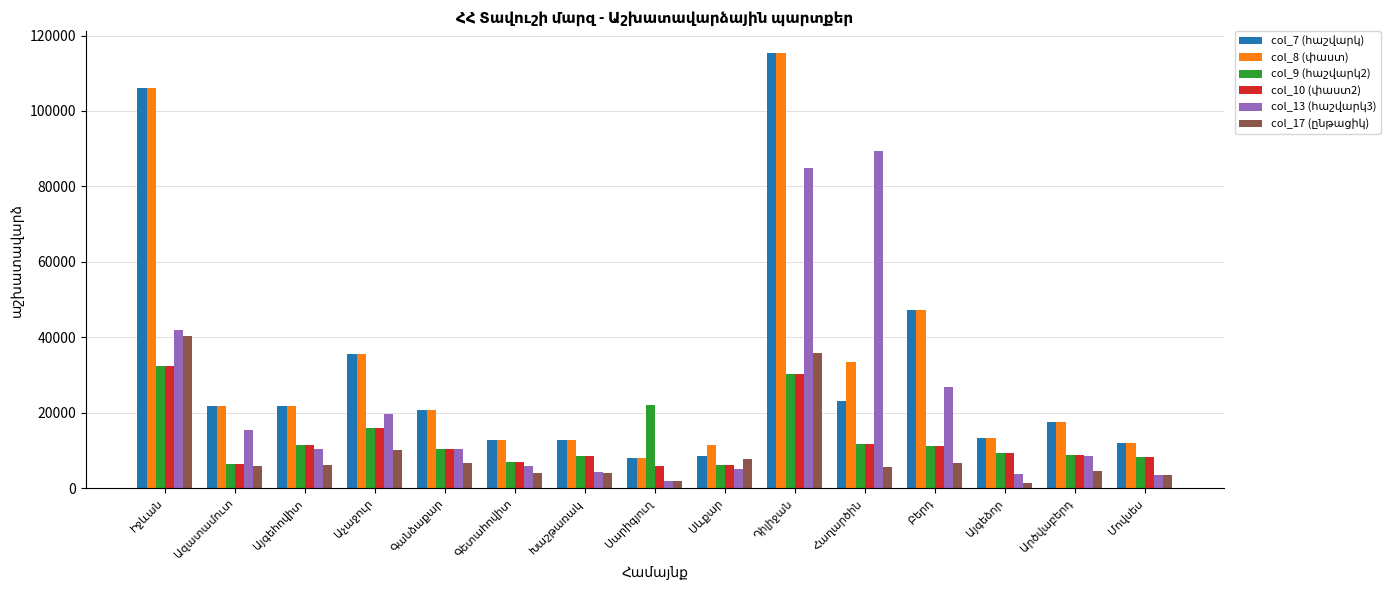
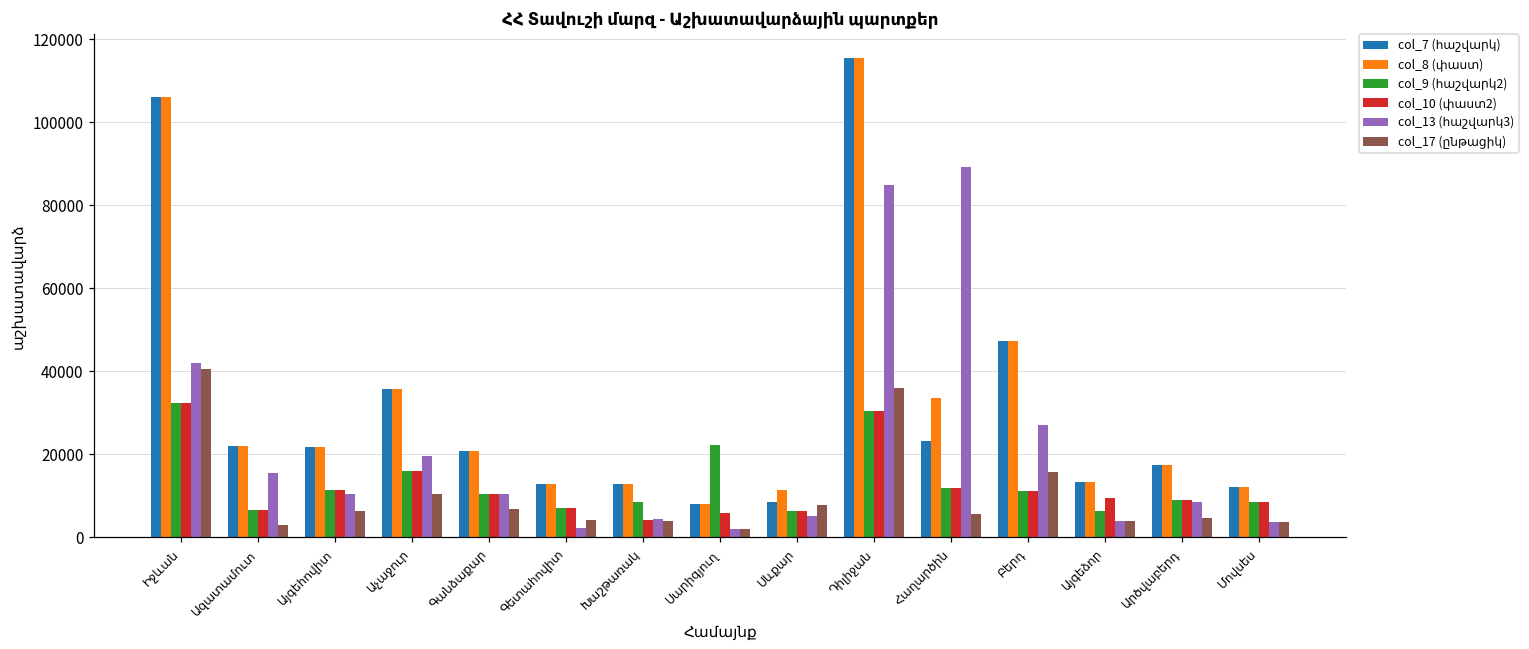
  {
    "col_7 (հաշվարկ)": {
      "Իջևան": 106000,
      "Ազատամուտ": 22000,
      "Այգեհովիտ": 22000,
      "Աչաջուր": 36000,
      "Գանձաքար": 21000,
      "Գետահովիտ": 13000,
      "Խաշթառակ": 13000,
      "Սարիգյուղ": 8000,
      "Սևքար": 9000,
      "Դիլիջան": 115000,
      "Հաղարծին": 23000,
      "Բերդ": 47000,
      "Այգեձոր": 13000,
      "Արծվաբերդ": 17000,
      "Մովսես": 12000
    },
    "col_8 (փաստ)": {
      "Իջևան": 106000,
      "Ազատամուտ": 22000,
      "Այգեհովիտ": 22000,
      "Աչաջուր": 36000,
      "Գանձաքար": 21000,
      "Գետահովիտ": 13000,
      "Խաշթառակ": 13000,
      "Սարիգյուղ": 8000,
      "Սևքար": 11000,
      "Դիլիջան": 115000,
      "Հաղարծին": 33000,
      "Բերդ": 47000,
      "Այգեձոր": 13000,
      "Արծվաբերդ": 17000,
      "Մովսես": 12000
    },
    "col_9 (հաշվարկ2)": {
      "Իջևան": 32000,
      "Ազատամուտ": 7000,
      "Այգեհովիտ": 11000,
      "Աչաջուր": 16000,
      "Գանձաքար": 10000,
      "Գետահովիտ": 7000,
      "Խաշթառակ": 9000,
      "Սարիգյուղ": 22000,
      "Սևքար": 6000,
      "Դիլիջան": 30000,
      "Հաղարծին": 12000,
      "Բերդ": 11000,
-     "Այգեձոր": 9000,
+     "Այգեձոր": 6000,
      "Արծվաբերդ": 9000,
      "Մովսես": 8000
    },
    "col_10 (փաստ2)": {
      "Իջևան": 32000,
      "Ազատամուտ": 7000,
      "Այգեհովիտ": 11000,
      "Աչաջուր": 16000,
      "Գանձաքար": 10000,
      "Գետահովիտ": 7000,
-     "Խաշթառակ": 9000,
+     "Խաշթառակ": 4000,
      "Սարիգյուղ": 6000,
      "Սևքար": 6000,
      "Դիլիջան": 30000,
      "Հաղարծին": 12000,
      "Բերդ": 11000,
      "Այգեձոր": 9000,
      "Արծվաբերդ": 9000,
      "Մովսես": 8000
    },
    "col_13 (հաշվարկ3)": {
      "Իջևան": 42000,
      "Ազատամուտ": 15000,
      "Այգեհովիտ": 10000,
      "Աչաջուր": 20000,
      "Գանձաքար": 10000,
-     "Գետահովիտ": 6000,
+     "Գետահովիտ": 2000,
      "Խաշթառակ": 4000,
      "Սարիգյուղ": 2000,
      "Սևքար": 5000,
      "Դիլիջան": 85000,
      "Հաղարծին": 89000,
      "Բերդ": 27000,
      "Այգեձոր": 4000,
      "Արծվաբերդ": 9000,
      "Մովսես": 4000
    },
    "col_17 (ընթացիկ)": {
      "Իջևան": 40000,
-     "Ազատամուտ": 6000,
+     "Ազատամուտ": 3000,
      "Այգեհովիտ": 6000,
      "Աչաջուր": 10000,
      "Գանձաքար": 7000,
      "Գետահովիտ": 4000,
      "Խաշթառակ": 4000,
      "Սարիգյուղ": 2000,
      "Սևքար": 8000,
      "Դիլիջան": 36000,
      "Հաղարծին": 6000,
-     "Բերդ": 7000,
-     "Այգեձոր": 1000,
+     "Բերդ": 16000,
+     "Այգեձոր": 4000,
      "Արծվաբերդ": 5000,
      "Մովսես": 4000
    }
  }
